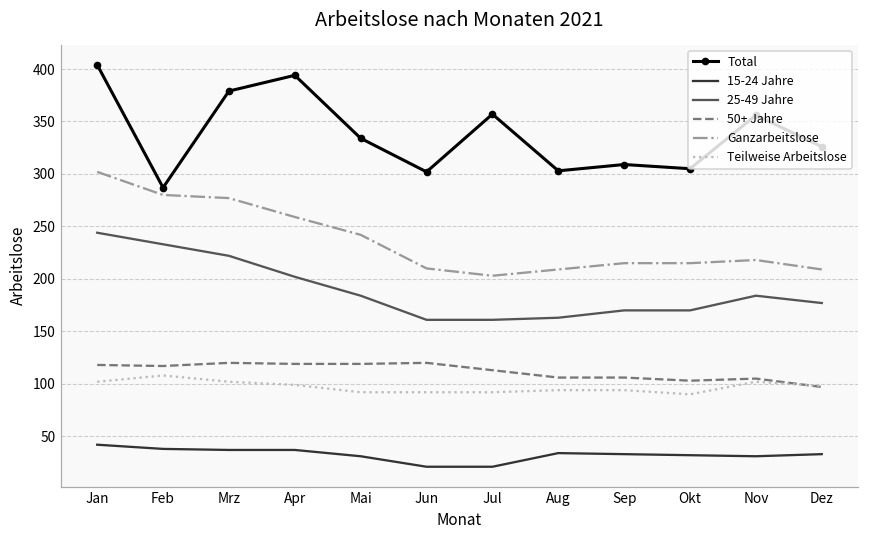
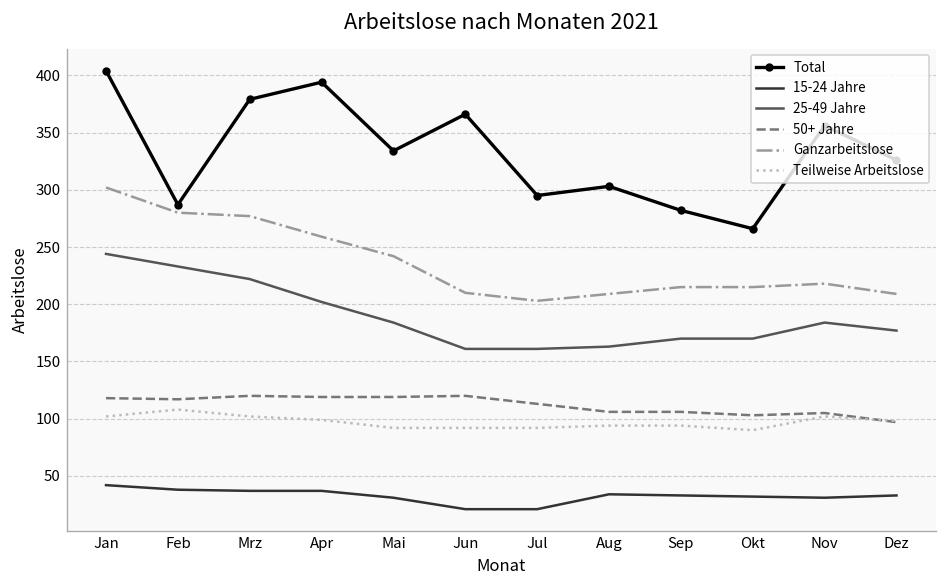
  {
    "Total": {
      "Jan": 400,
      "Feb": 290,
      "Mrz": 380,
      "Apr": 390,
      "Mai": 330,
-     "Jun": 300,
-     "Jul": 360,
+     "Jun": 370,
+     "Jul": 300,
      "Aug": 300,
-     "Sep": 310,
-     "Okt": 310
+     "Sep": 280,
+     "Okt": 270
    }
  }
